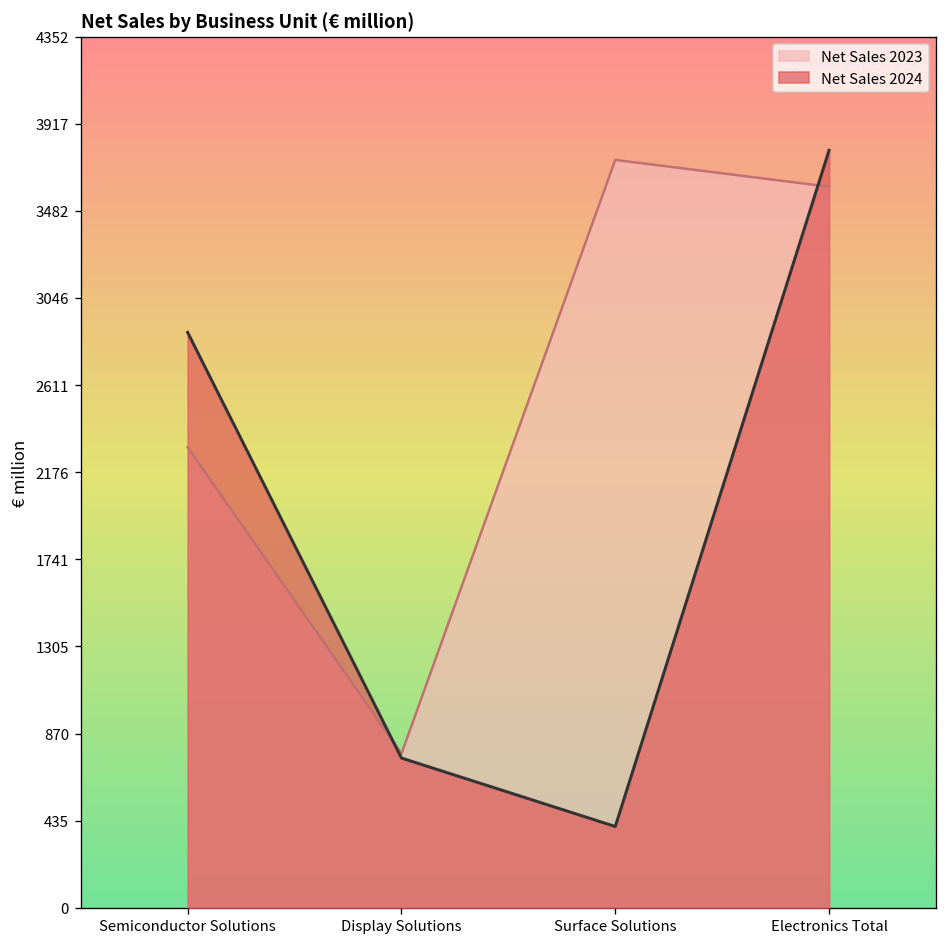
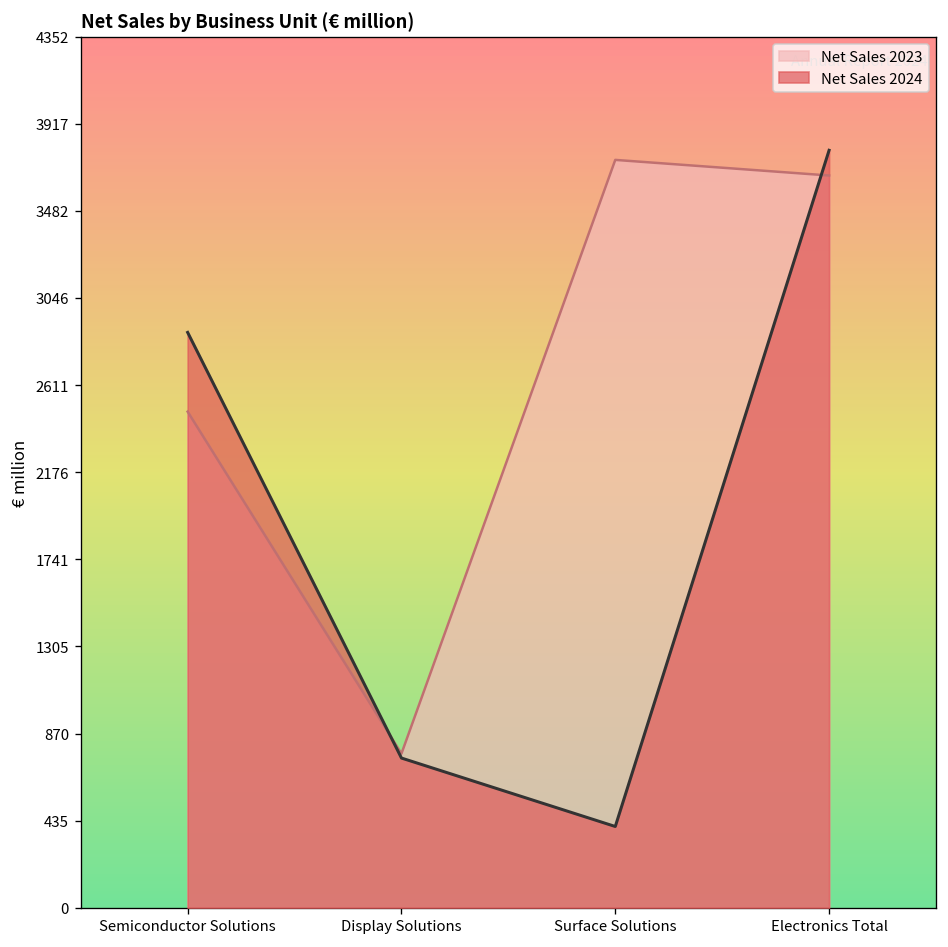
  {
    "Net Sales 2023": {
-     "Semiconductor Solutions": 2300,
+     "Semiconductor Solutions": 2480,
      "Display Solutions": 770,
      "Surface Solutions": 3740,
-     "Electronics Total": 3600
+     "Electronics Total": 3660
    },
    "Net Sales 2024": {
      "Semiconductor Solutions": 2880,
      "Display Solutions": 750,
      "Surface Solutions": 410,
      "Electronics Total": 3790
    }
  }
